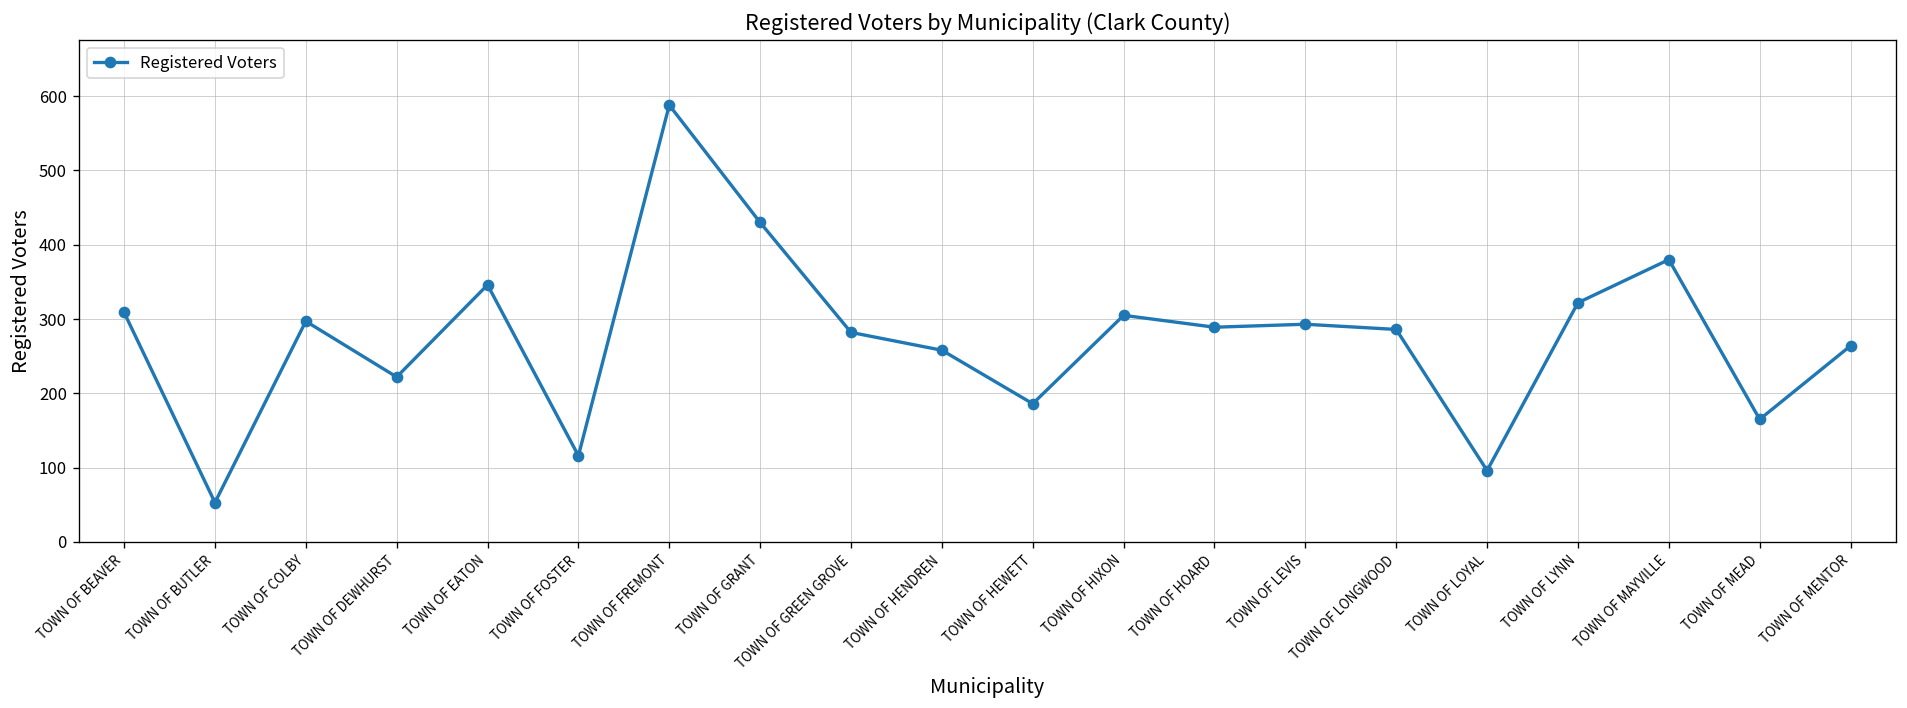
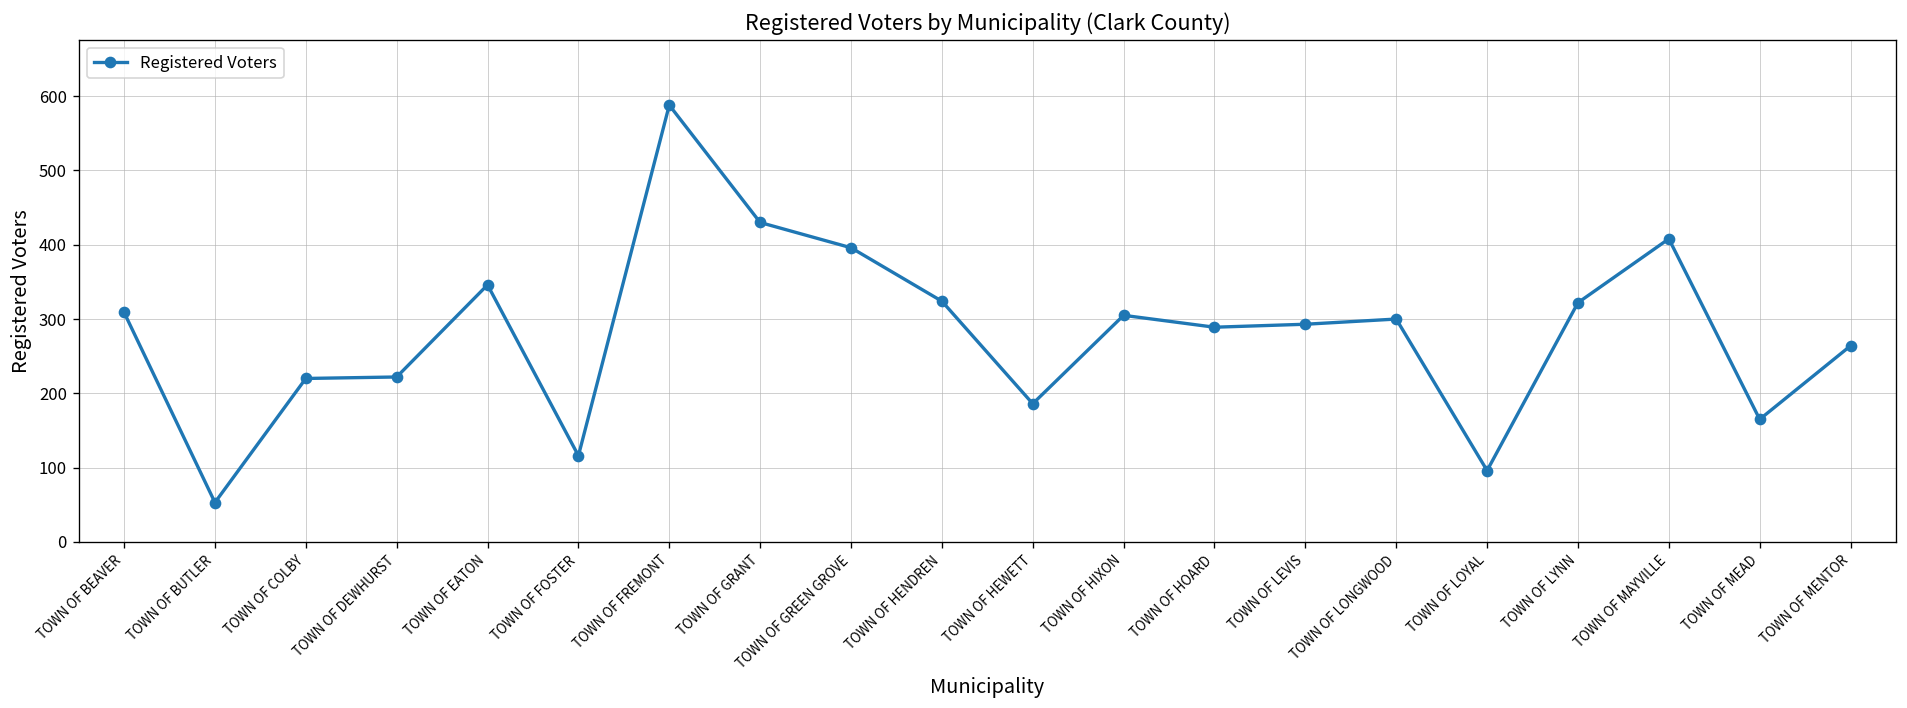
  {
    "TOWN OF BEAVER": 310,
    "TOWN OF BUTLER": 50,
-   "TOWN OF COLBY": 300,
+   "TOWN OF COLBY": 220,
    "TOWN OF DEWHURST": 220,
    "TOWN OF EATON": 350,
    "TOWN OF FOSTER": 120,
    "TOWN OF FREMONT": 590,
    "TOWN OF GRANT": 430,
-   "TOWN OF GREEN GROVE": 280,
-   "TOWN OF HENDREN": 260,
+   "TOWN OF GREEN GROVE": 400,
+   "TOWN OF HENDREN": 320,
    "TOWN OF HEWETT": 190,
    "TOWN OF HIXON": 310,
    "TOWN OF HOARD": 290,
    "TOWN OF LEVIS": 290,
-   "TOWN OF LONGWOOD": 290,
+   "TOWN OF LONGWOOD": 300,
    "TOWN OF LOYAL": 100,
    "TOWN OF LYNN": 320,
-   "TOWN OF MAYVILLE": 380,
+   "TOWN OF MAYVILLE": 410,
    "TOWN OF MEAD": 170,
    "TOWN OF MENTOR": 260
  }
